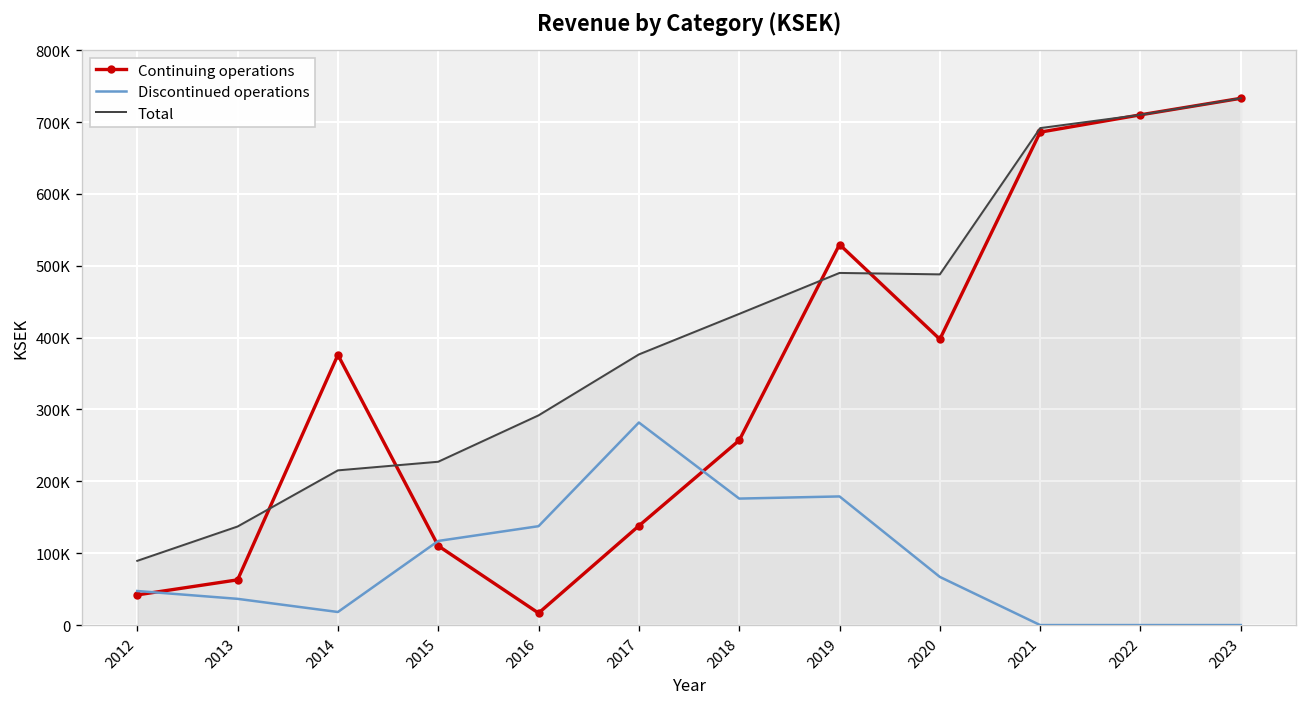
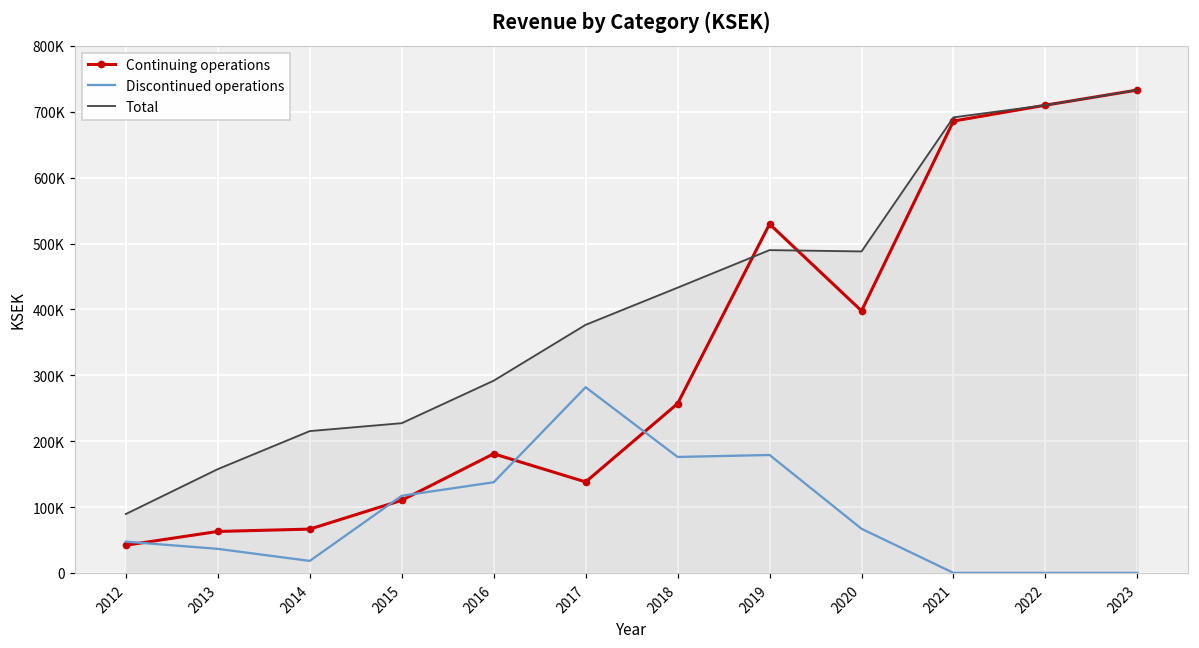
  {
    "Continuing operations": {
      "2012": 40000,
      "2013": 60000,
-     "2014": 380000,
+     "2014": 70000,
      "2015": 110000,
-     "2016": 20000,
+     "2016": 180000,
      "2017": 140000,
      "2018": 260000,
      "2019": 530000,
      "2020": 400000,
      "2021": 690000
    },
    "Discontinued operations": {
      "2012": 50000,
      "2013": 40000,
      "2014": 20000,
      "2015": 120000,
      "2016": 140000,
      "2017": 280000,
      "2018": 180000,
      "2019": 180000,
      "2020": 70000,
      "2021": 0,
      "2022": 0,
      "2023": 0
    },
    "Total": {
      "2012": 90000,
-     "2013": 140000,
+     "2013": 160000,
      "2014": 220000,
      "2015": 230000,
      "2016": 290000,
      "2017": 380000,
      "2018": 430000,
      "2019": 490000,
      "2020": 490000,
      "2021": 690000
    }
  }
